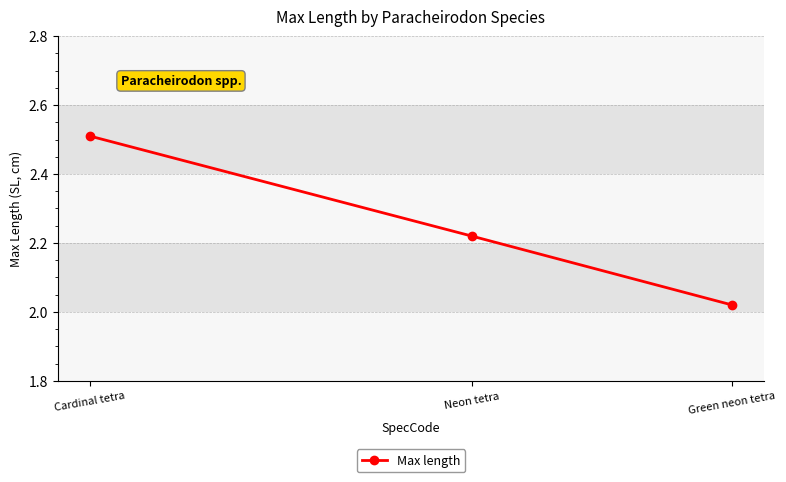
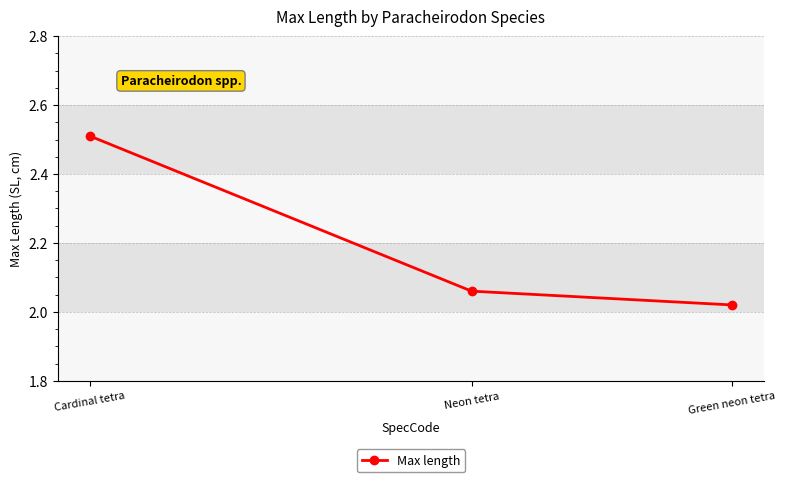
  {
    "Cardinal tetra": 2.51,
-   "Neon tetra": 2.22,
+   "Neon tetra": 2.06,
    "Green neon tetra": 2.02
  }
